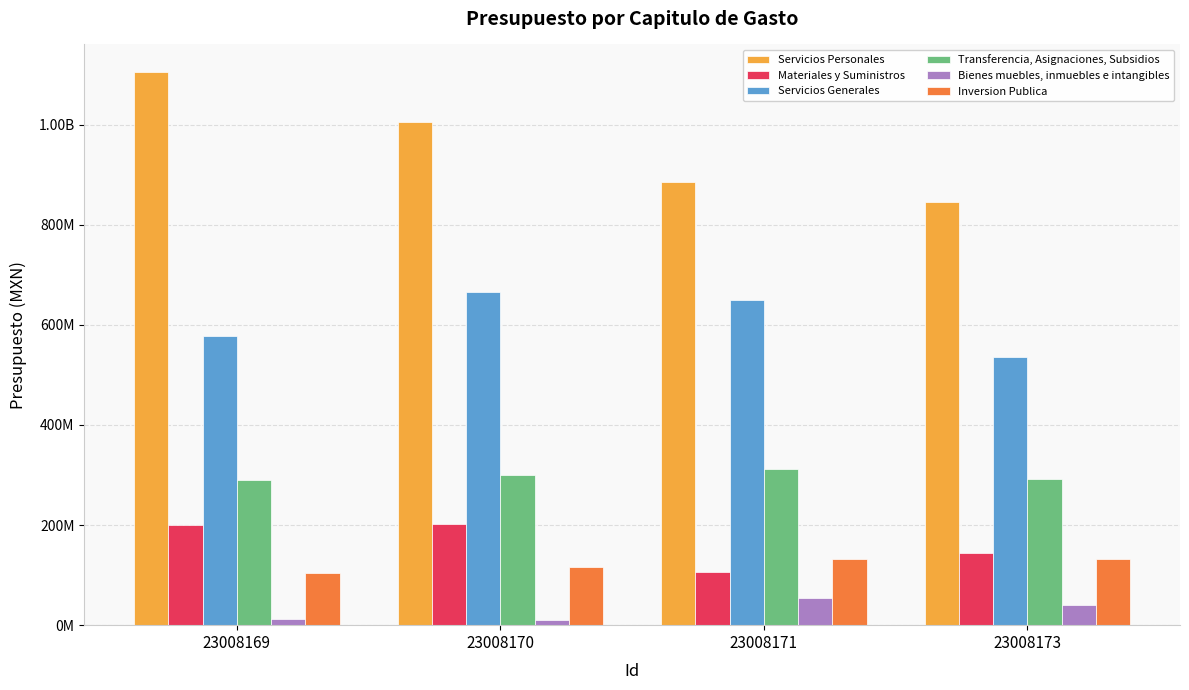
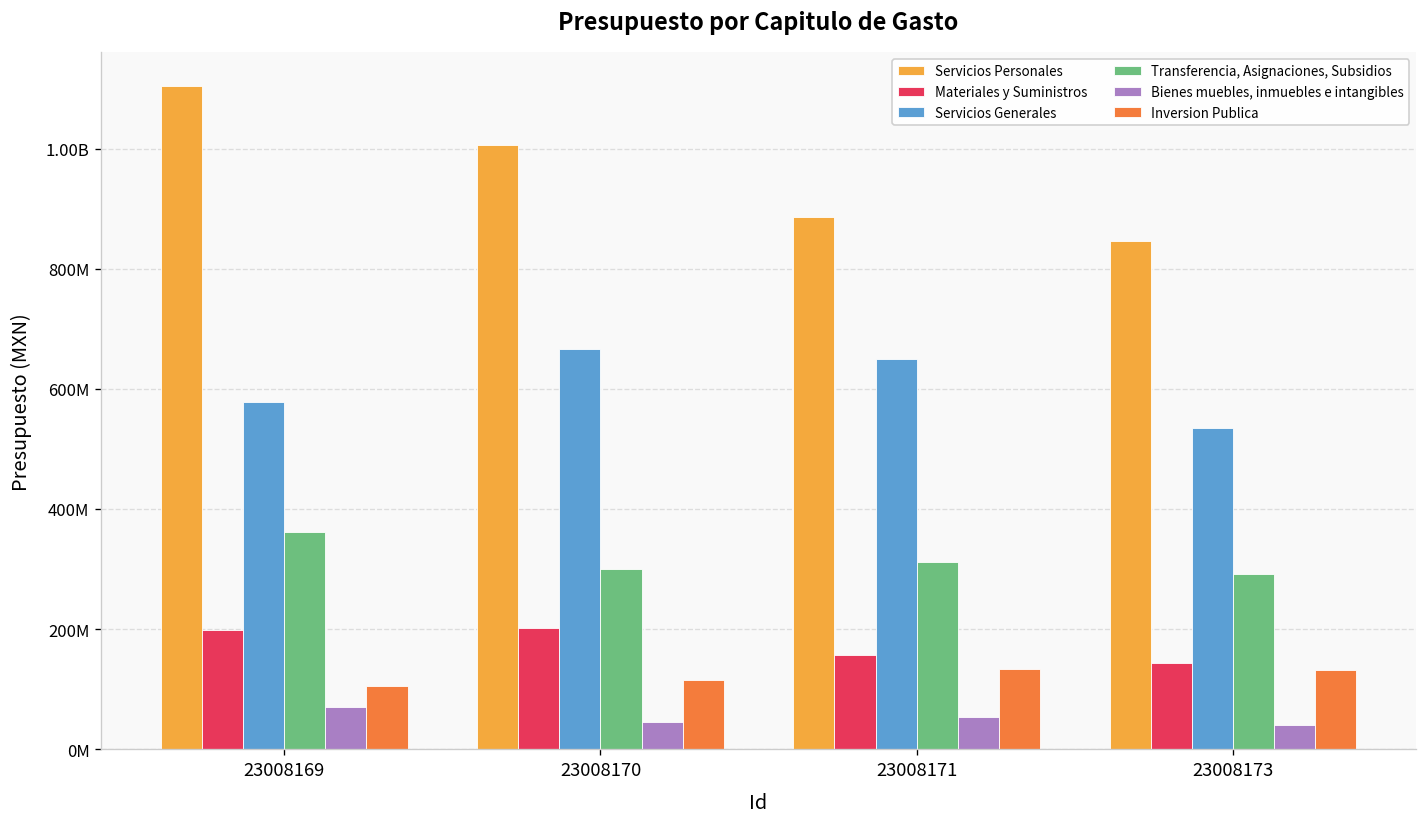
  {
    "Materiales y Suministros": {
      "23008169": 200000000,
      "23008170": 200000000,
-     "23008171": 110000000,
+     "23008171": 160000000,
      "23008173": 140000000
    },
    "Servicios Generales": {
      "23008169": 580000000,
      "23008170": 670000000,
      "23008171": 650000000,
      "23008173": 530000000
    },
    "Transferencia, Asignaciones, Subsidios": {
-     "23008169": 290000000,
+     "23008169": 360000000,
      "23008170": 300000000,
      "23008171": 310000000,
      "23008173": 290000000
    },
    "Bienes muebles, inmuebles e intangibles": {
-     "23008169": 10000000,
-     "23008170": 10000000,
+     "23008169": 70000000,
+     "23008170": 50000000,
      "23008171": 50000000,
      "23008173": 40000000
    }
  }
